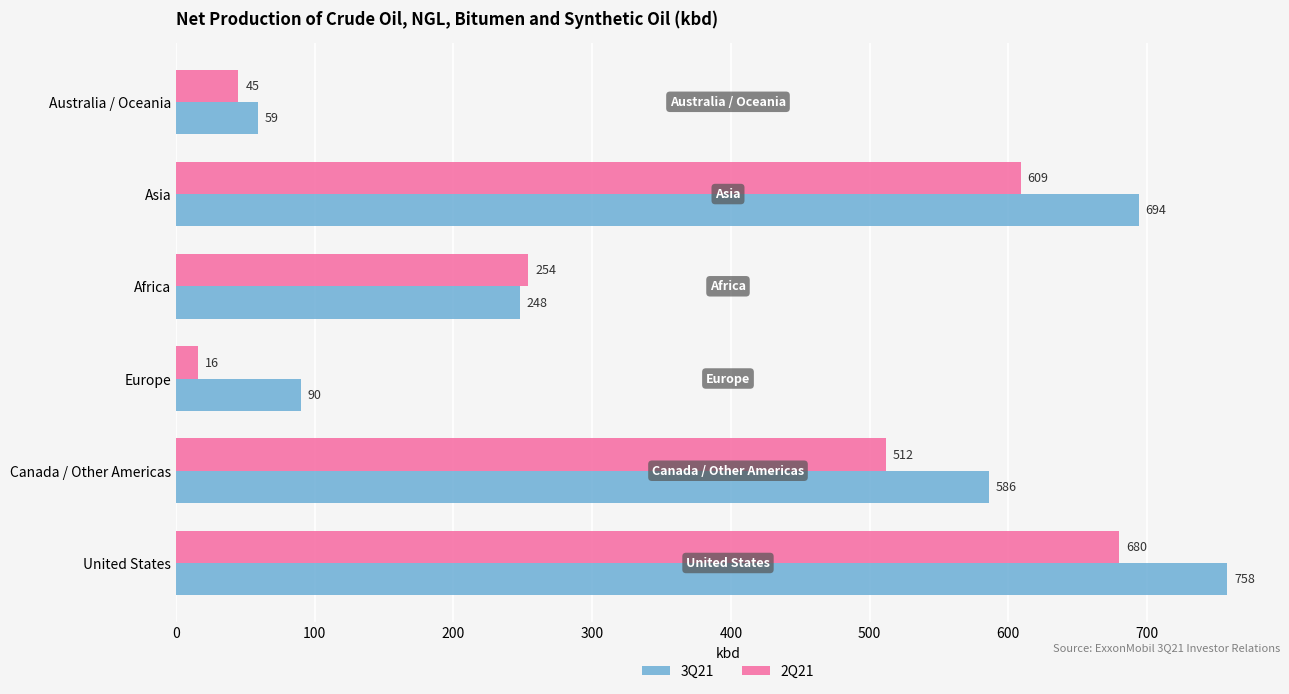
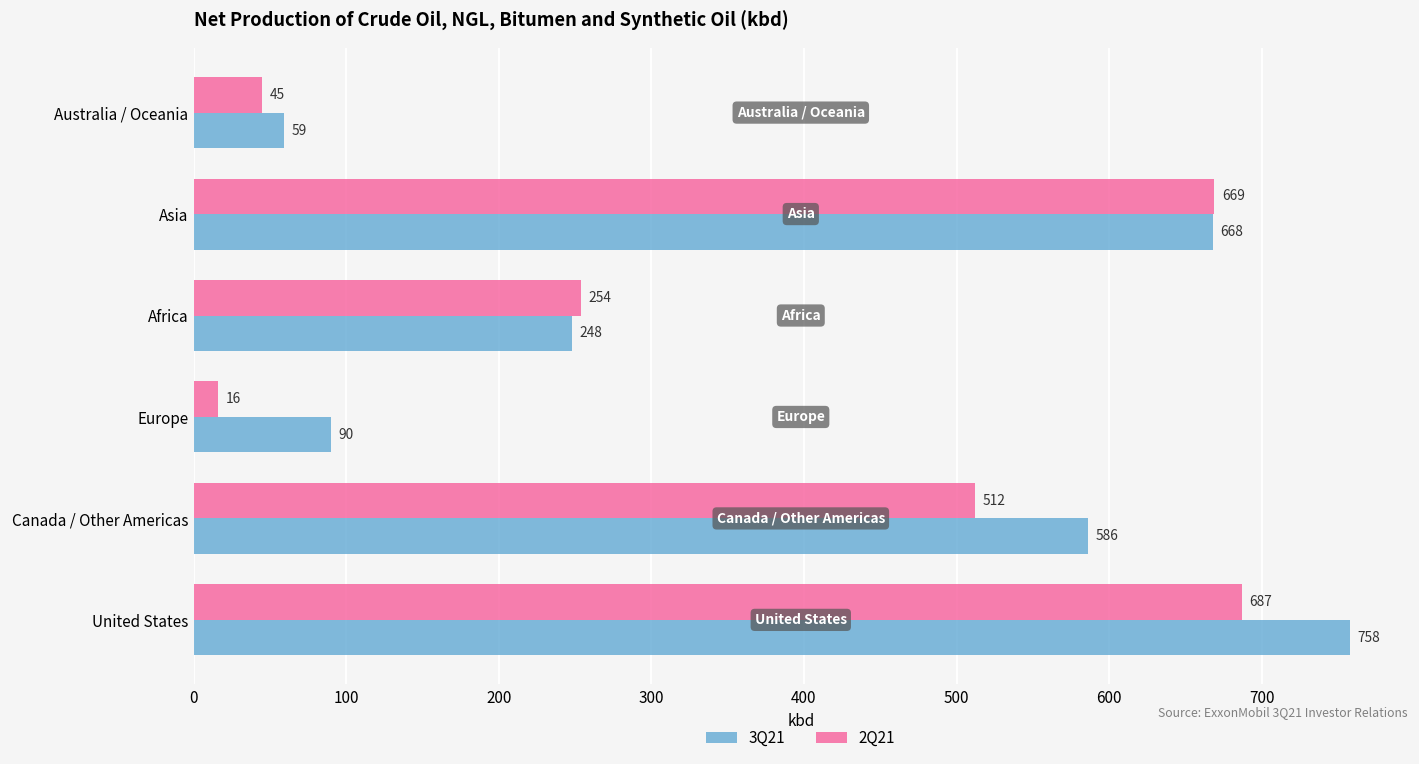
  {
    "3Q21": {
      "Australia / Oceania": 59,
-     "Asia": 694,
+     "Asia": 668,
      "Africa": 248,
      "Europe": 90,
      "Canada / Other Americas": 586,
      "United States": 758
    },
    "2Q21": {
      "Australia / Oceania": 45,
-     "Asia": 609,
+     "Asia": 669,
      "Africa": 254,
      "Europe": 16,
      "Canada / Other Americas": 512,
-     "United States": 680
+     "United States": 687
    }
  }
